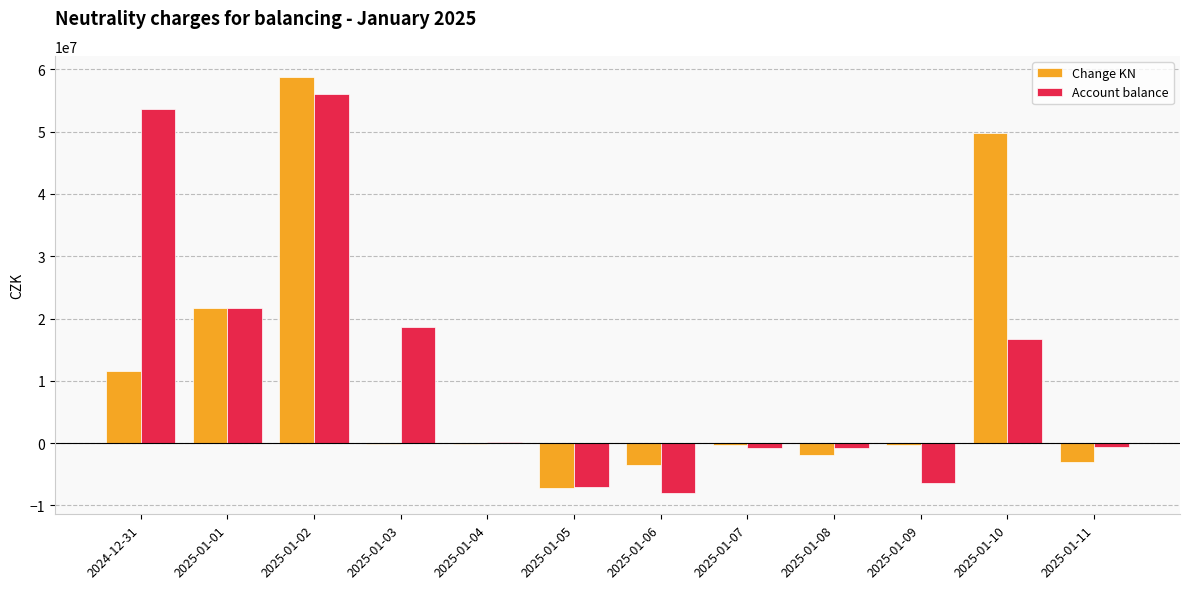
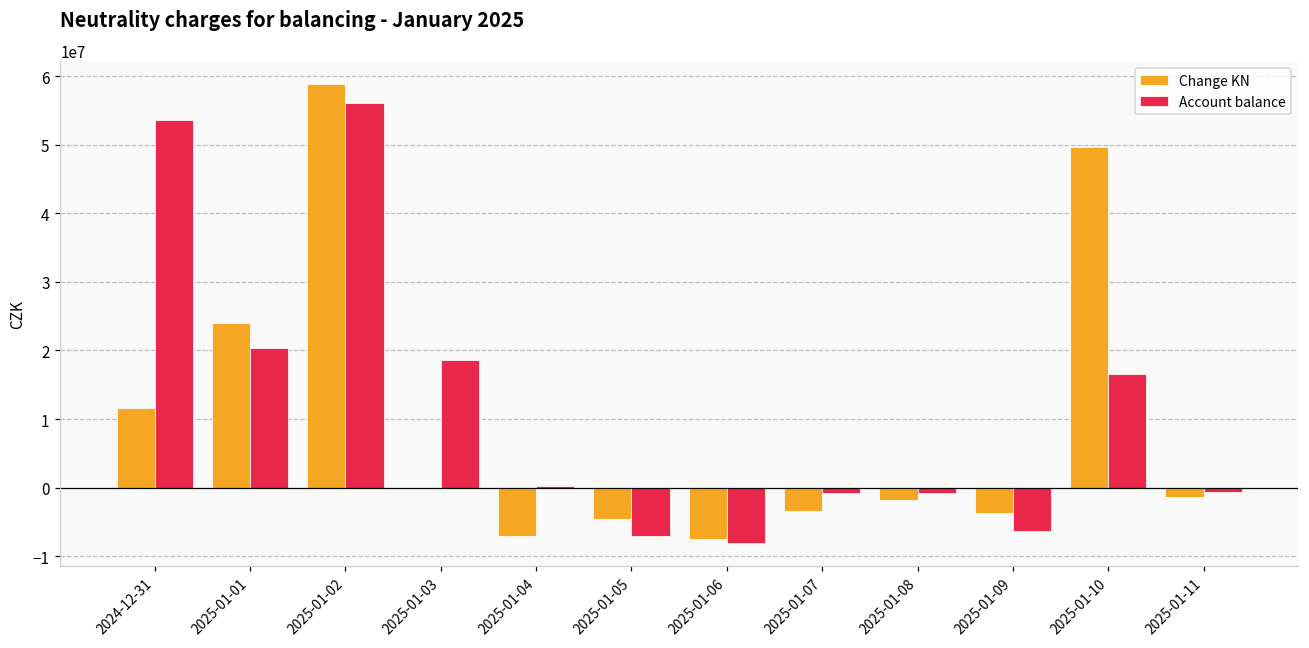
  {
    "Change KN": {
      "2024-12-31": 12000000,
-     "2025-01-01": 22000000,
+     "2025-01-01": 24000000,
      "2025-01-02": 59000000,
-     "2025-01-04": 0,
-     "2025-01-05": -7000000,
-     "2025-01-06": -3000000,
-     "2025-01-07": 0,
+     "2025-01-04": -7000000,
+     "2025-01-05": -5000000,
+     "2025-01-06": -8000000,
+     "2025-01-07": -3000000,
      "2025-01-08": -2000000,
-     "2025-01-09": 0,
+     "2025-01-09": -4000000,
      "2025-01-10": 50000000,
-     "2025-01-11": -3000000
+     "2025-01-11": -1000000
    },
    "Account balance": {
      "2024-12-31": 54000000,
-     "2025-01-01": 22000000,
+     "2025-01-01": 20000000,
      "2025-01-02": 56000000,
      "2025-01-03": 19000000,
      "2025-01-05": -7000000,
      "2025-01-06": -8000000,
      "2025-01-07": -1000000,
      "2025-01-08": -1000000,
      "2025-01-09": -6000000,
      "2025-01-10": 17000000,
      "2025-01-11": -1000000
    }
  }
